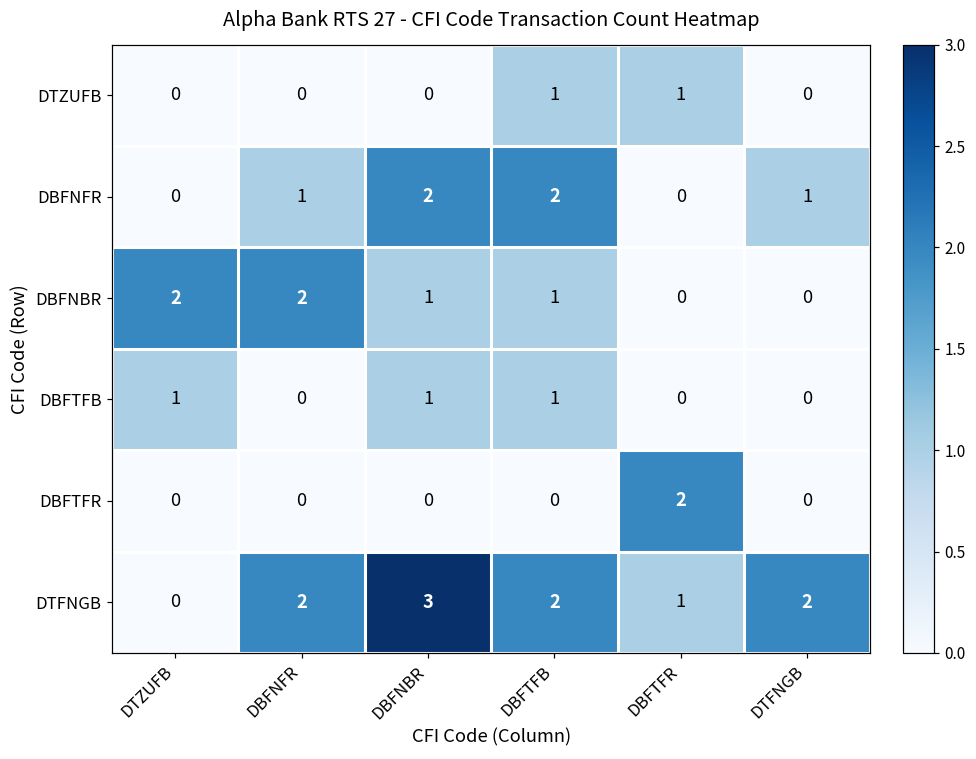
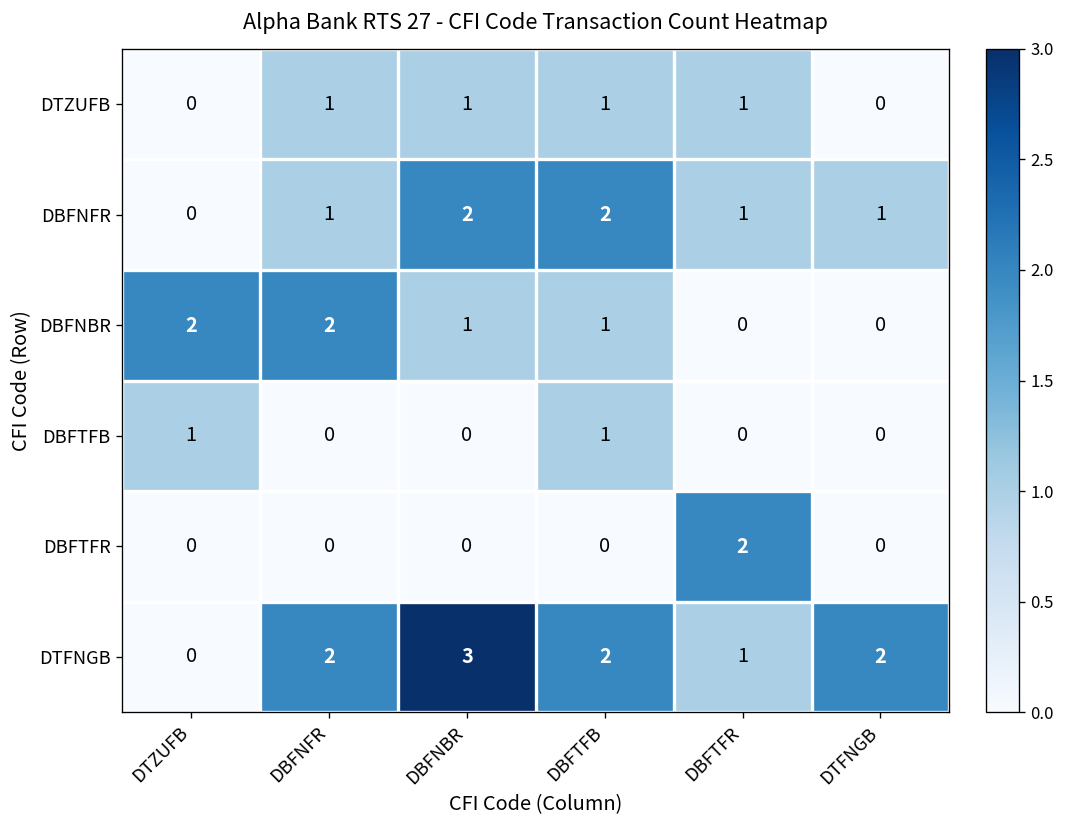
  {
    "DTZUFB": {
      "DTZUFB": 0,
-     "DBFNFR": 0,
-     "DBFNBR": 0,
+     "DBFNFR": 1,
+     "DBFNBR": 1,
      "DBFTFB": 1,
      "DBFTFR": 1,
      "DTFNGB": 0
    },
    "DBFNFR": {
      "DTZUFB": 0,
      "DBFNFR": 1,
      "DBFNBR": 2,
      "DBFTFB": 2,
-     "DBFTFR": 0,
+     "DBFTFR": 1,
      "DTFNGB": 1
    },
    "DBFNBR": {
      "DTZUFB": 2,
      "DBFNFR": 2,
      "DBFNBR": 1,
      "DBFTFB": 1,
      "DBFTFR": 0,
      "DTFNGB": 0
    },
    "DBFTFB": {
      "DTZUFB": 1,
      "DBFNFR": 0,
-     "DBFNBR": 1,
+     "DBFNBR": 0,
      "DBFTFB": 1,
      "DBFTFR": 0,
      "DTFNGB": 0
    },
    "DBFTFR": {
      "DTZUFB": 0,
      "DBFNFR": 0,
      "DBFNBR": 0,
      "DBFTFB": 0,
      "DBFTFR": 2,
      "DTFNGB": 0
    },
    "DTFNGB": {
      "DTZUFB": 0,
      "DBFNFR": 2,
      "DBFNBR": 3,
      "DBFTFB": 2,
      "DBFTFR": 1,
      "DTFNGB": 2
    }
  }
